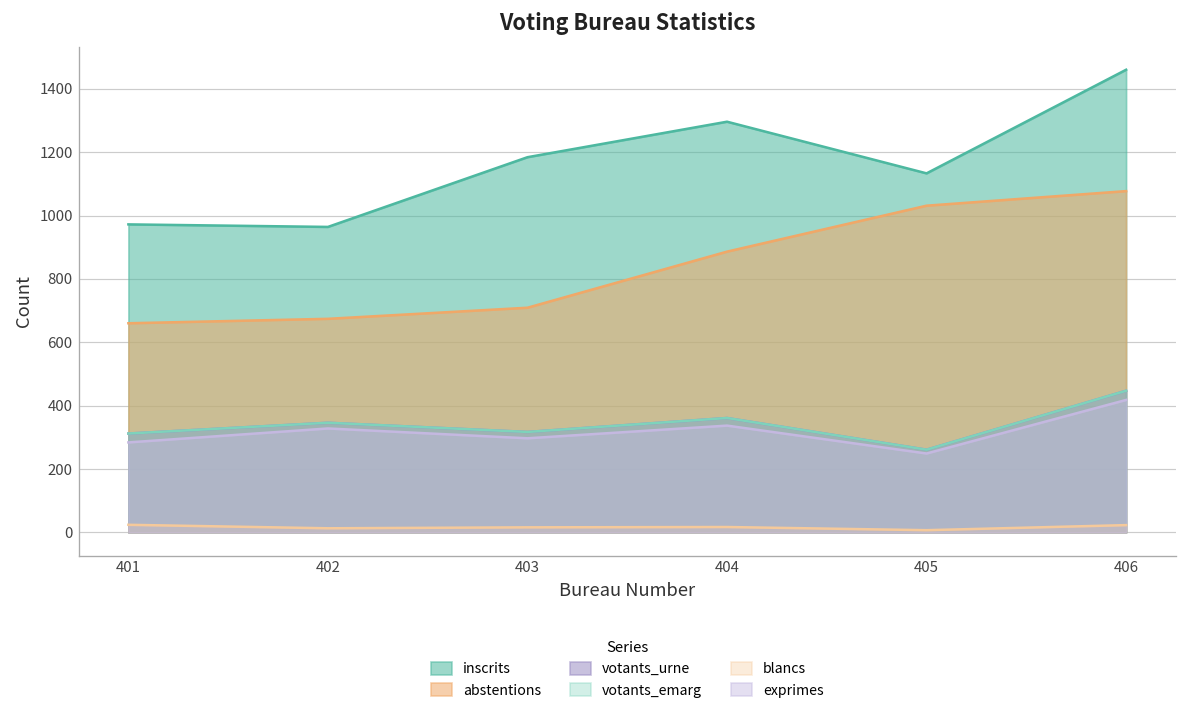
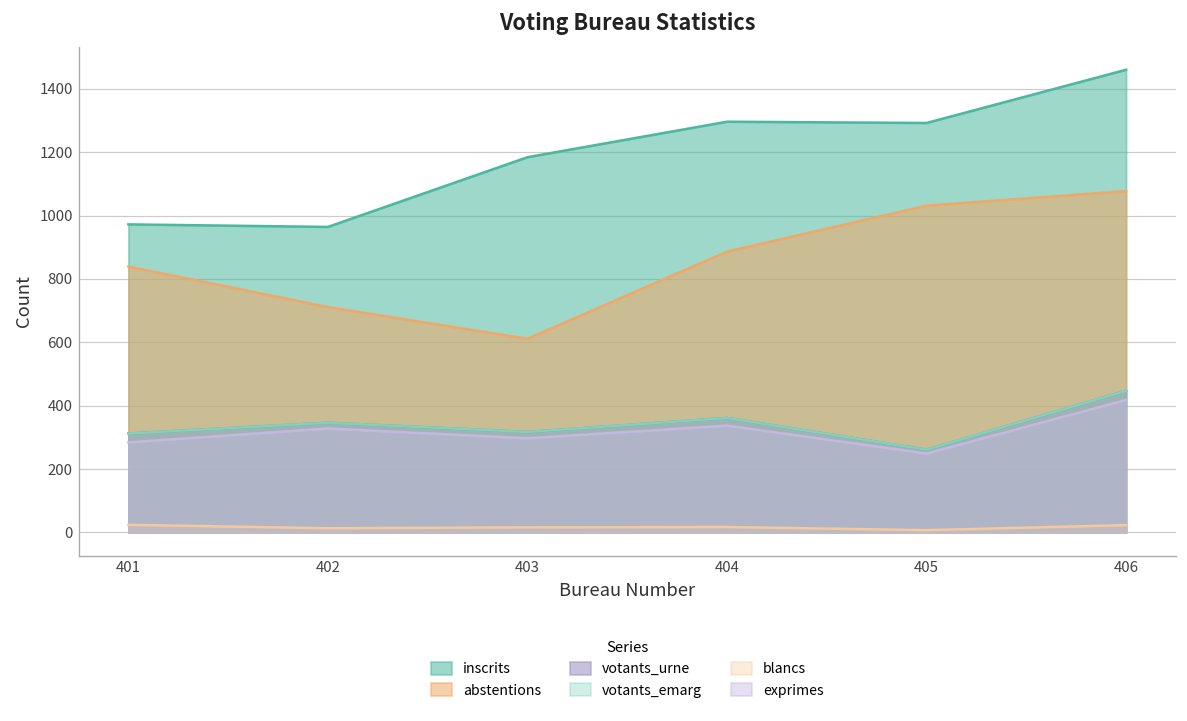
  {
    "inscrits": {
      "401": 970,
      "402": 960,
      "403": 1180,
      "404": 1300,
-     "405": 1130,
+     "405": 1290,
      "406": 1460
    },
    "abstentions": {
-     "401": 660,
-     "402": 670,
-     "403": 710,
+     "401": 840,
+     "402": 710,
+     "403": 610,
      "404": 890,
      "405": 1030,
      "406": 1080
    }
  }
